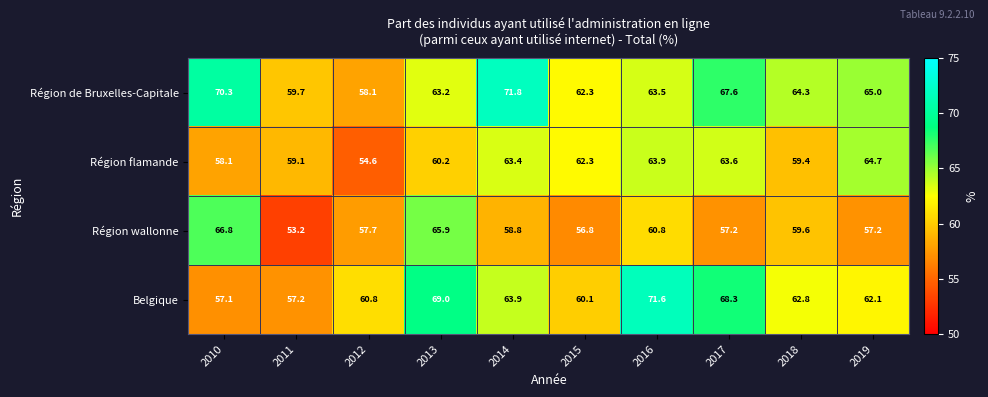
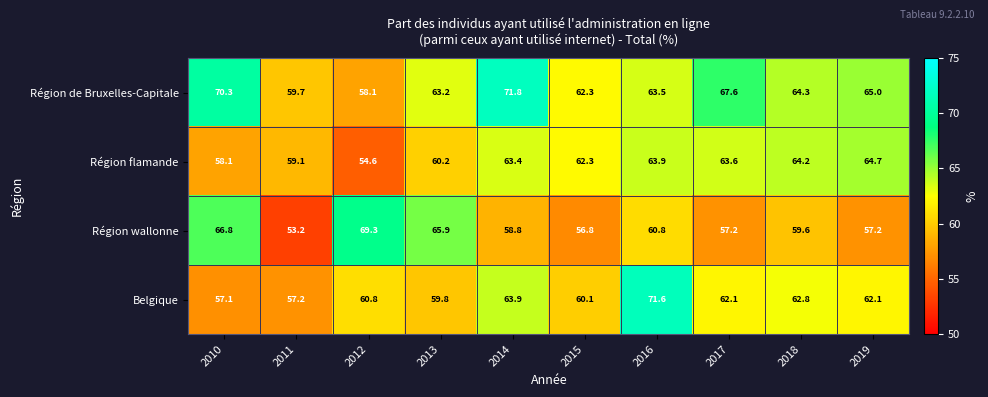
  {
    "Région de Bruxelles-Capitale": {
      "2010": 70.3,
      "2011": 59.7,
      "2012": 58.1,
      "2013": 63.2,
      "2014": 71.8,
      "2015": 62.3,
      "2016": 63.5,
      "2017": 67.6,
      "2018": 64.3,
      "2019": 65.0
    },
    "Région flamande": {
      "2010": 58.1,
      "2011": 59.1,
      "2012": 54.6,
      "2013": 60.2,
      "2014": 63.4,
      "2015": 62.3,
      "2016": 63.9,
      "2017": 63.6,
-     "2018": 59.4,
+     "2018": 64.2,
      "2019": 64.7
    },
    "Région wallonne": {
      "2010": 66.8,
      "2011": 53.2,
-     "2012": 57.7,
+     "2012": 69.3,
      "2013": 65.9,
      "2014": 58.8,
      "2015": 56.8,
      "2016": 60.8,
      "2017": 57.2,
      "2018": 59.6,
      "2019": 57.2
    },
    "Belgique": {
      "2010": 57.1,
      "2011": 57.2,
      "2012": 60.8,
-     "2013": 69.0,
+     "2013": 59.8,
      "2014": 63.9,
      "2015": 60.1,
      "2016": 71.6,
-     "2017": 68.3,
+     "2017": 62.1,
      "2018": 62.8,
      "2019": 62.1
    }
  }
